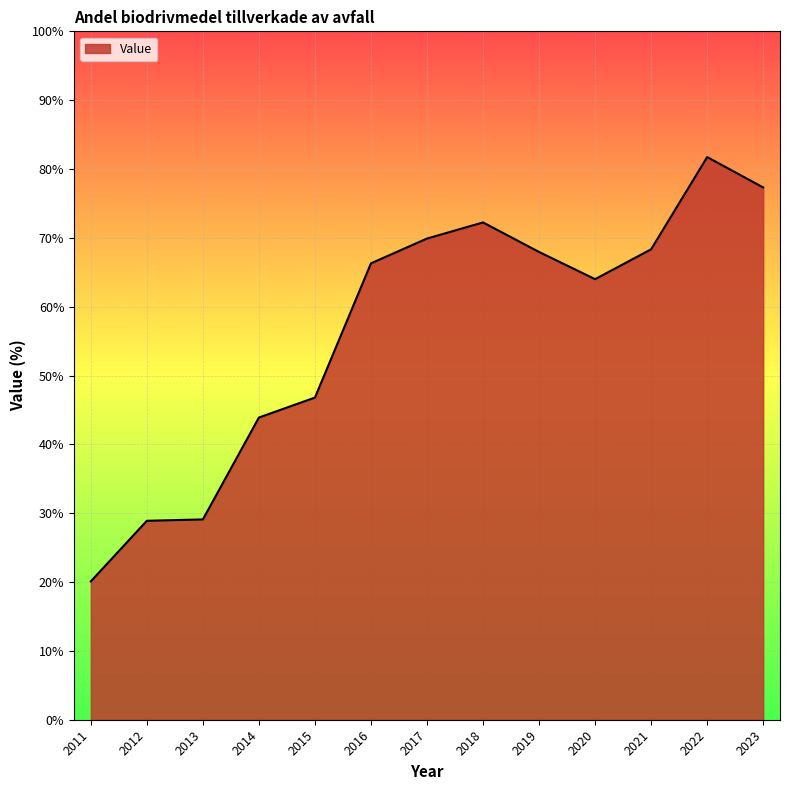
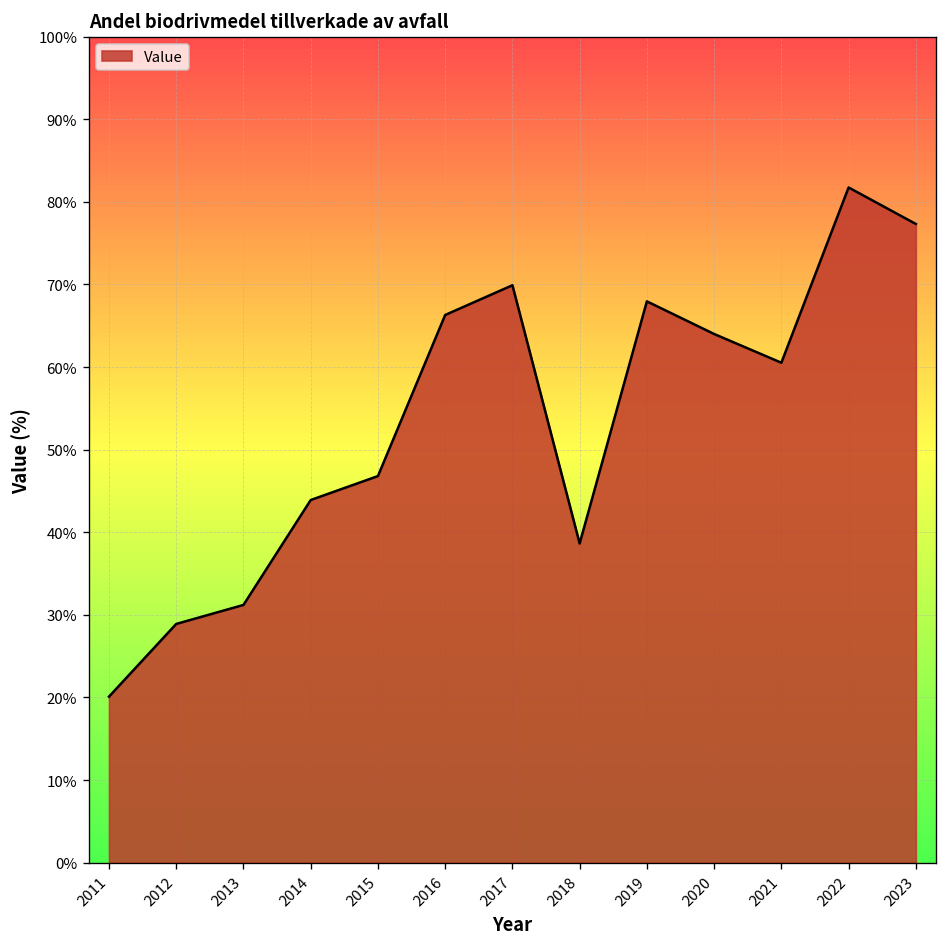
  {
    "2011": "20%",
    "2012": "29%",
-   "2013": "29%",
+   "2013": "31%",
    "2014": "44%",
    "2015": "47%",
    "2016": "66%",
    "2017": "70%",
-   "2018": "72%",
+   "2018": "39%",
    "2019": "68%",
    "2020": "64%",
-   "2021": "68%",
+   "2021": "61%",
    "2022": "82%",
    "2023": "77%"
  }
